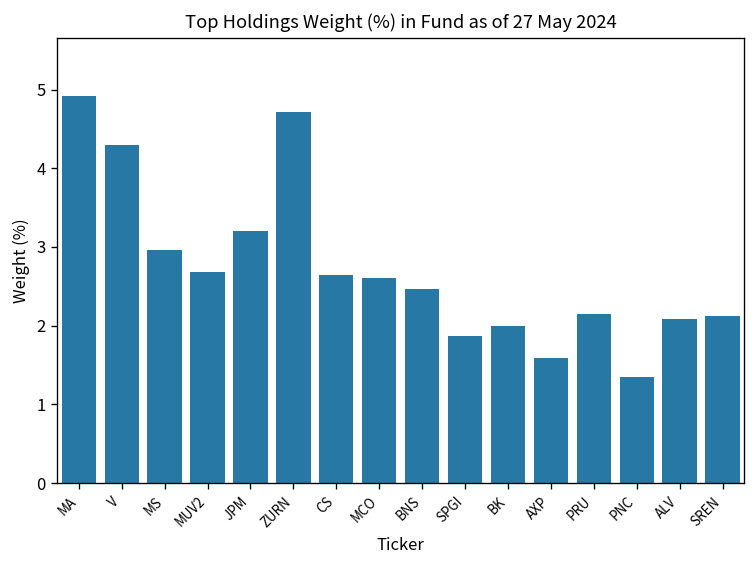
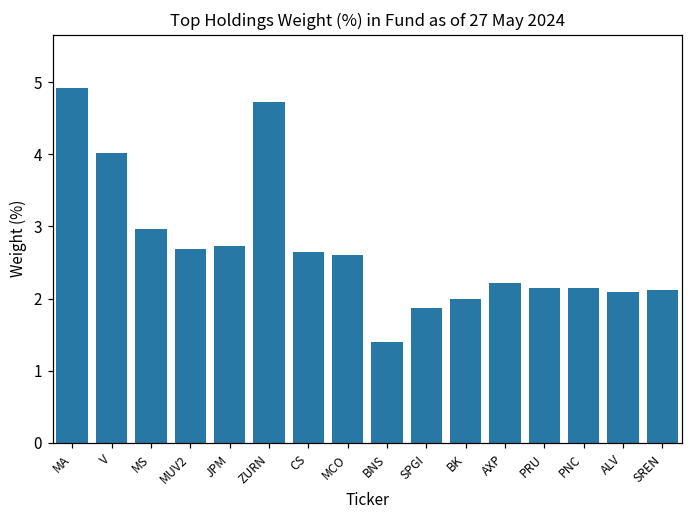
  {
    "MA": 4.9,
-   "V": 4.3,
+   "V": 4.0,
    "MS": 3.0,
    "MUV2": 2.7,
-   "JPM": 3.2,
+   "JPM": 2.7,
    "ZURN": 4.7,
    "CS": 2.7,
    "MCO": 2.6,
-   "BNS": 2.5,
+   "BNS": 1.4,
    "SPGI": 1.9,
    "BK": 2.0,
-   "AXP": 1.6,
+   "AXP": 2.2,
    "PRU": 2.2,
-   "PNC": 1.4,
+   "PNC": 2.1,
    "ALV": 2.1,
    "SREN": 2.1
  }
